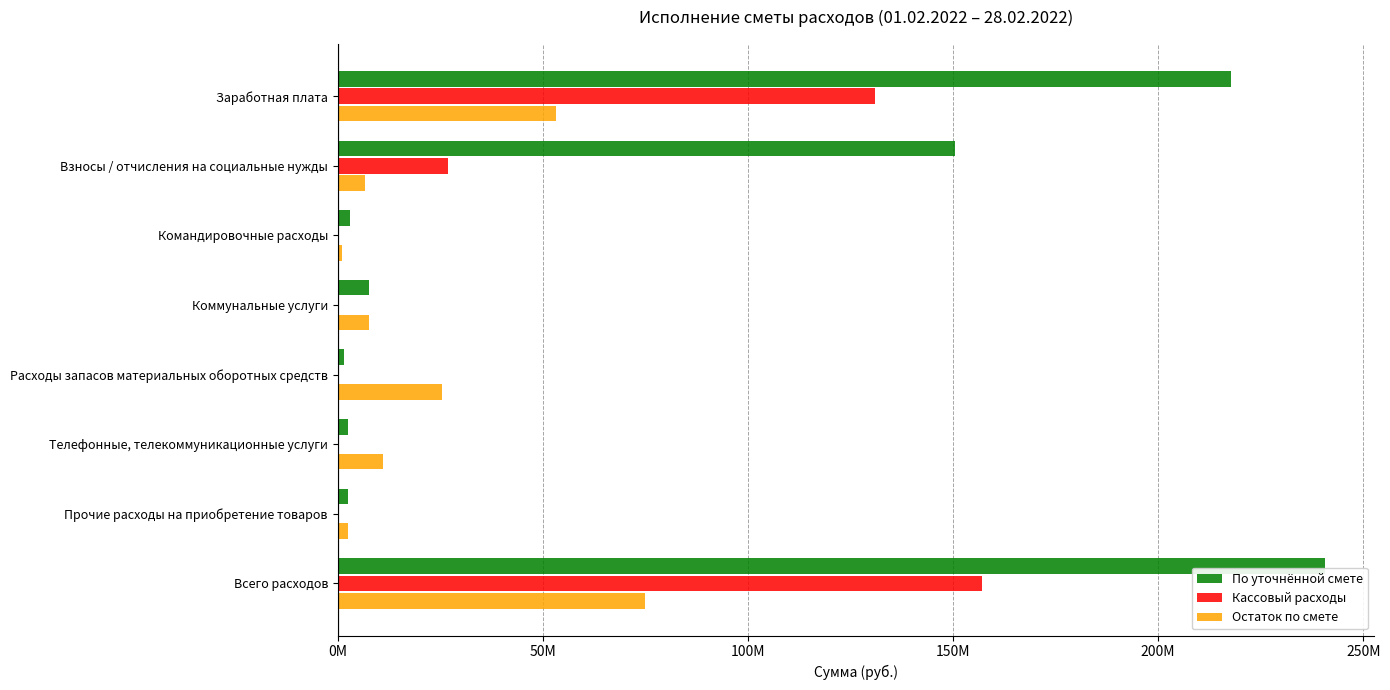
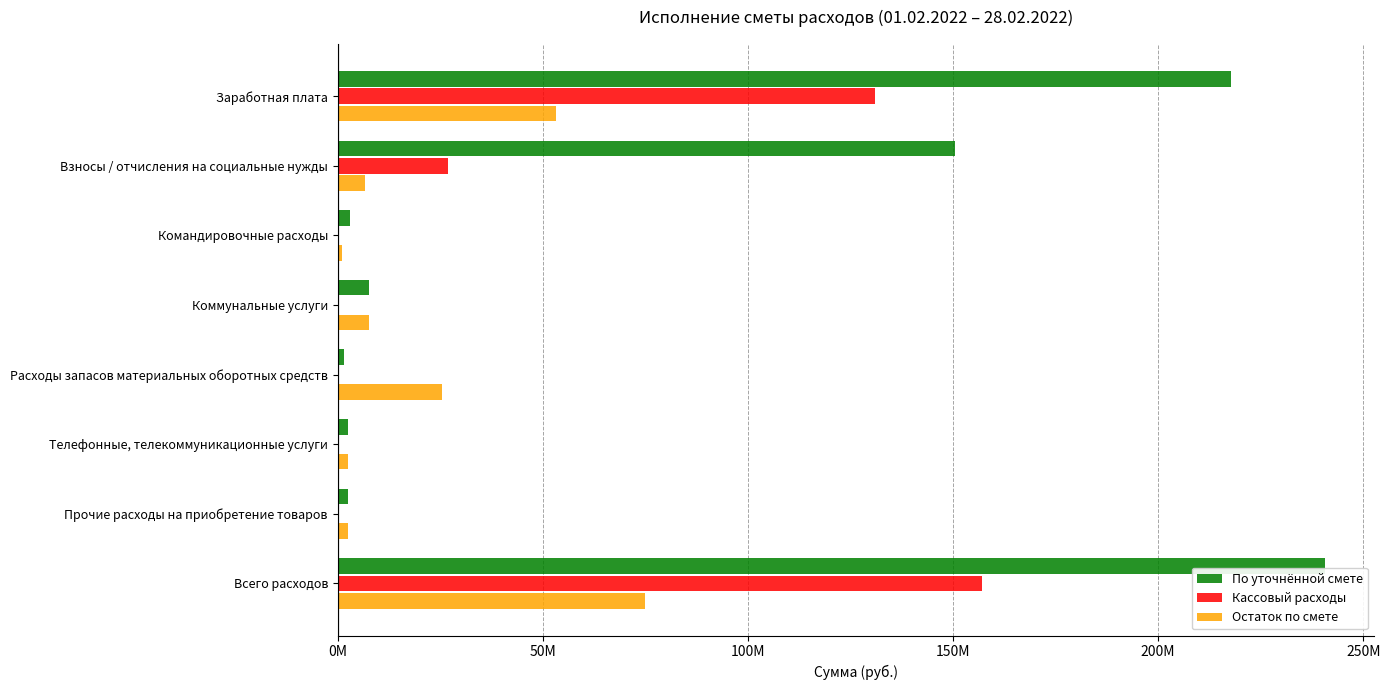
  {
    "По уточнённой смете": {
      "Заработная плата": 218000000,
      "Взносы / отчисления на социальные нужды": 151000000,
      "Командировочные расходы": 3000000,
      "Коммунальные услуги": 8000000,
      "Расходы запасов материальных оборотных средств": 2000000,
      "Телефонные, телекоммуникационные услуги": 2000000,
      "Прочие расходы на приобретение товаров": 3000000,
      "Всего расходов": 241000000
    },
    "Кассовый расходы": {
      "Заработная плата": 131000000,
      "Взносы / отчисления на социальные нужды": 27000000,
      "Командировочные расходы": 0,
      "Коммунальные услуги": 0,
      "Расходы запасов материальных оборотных средств": 0,
      "Телефонные, телекоммуникационные услуги": 0,
      "Прочие расходы на приобретение товаров": 0,
      "Всего расходов": 157000000
    },
    "Остаток по смете": {
      "Заработная плата": 53000000,
      "Взносы / отчисления на социальные нужды": 7000000,
      "Командировочные расходы": 1000000,
      "Коммунальные услуги": 8000000,
      "Расходы запасов материальных оборотных средств": 25000000,
-     "Телефонные, телекоммуникационные услуги": 11000000,
+     "Телефонные, телекоммуникационные услуги": 2000000,
      "Прочие расходы на приобретение товаров": 3000000,
      "Всего расходов": 75000000
    }
  }
